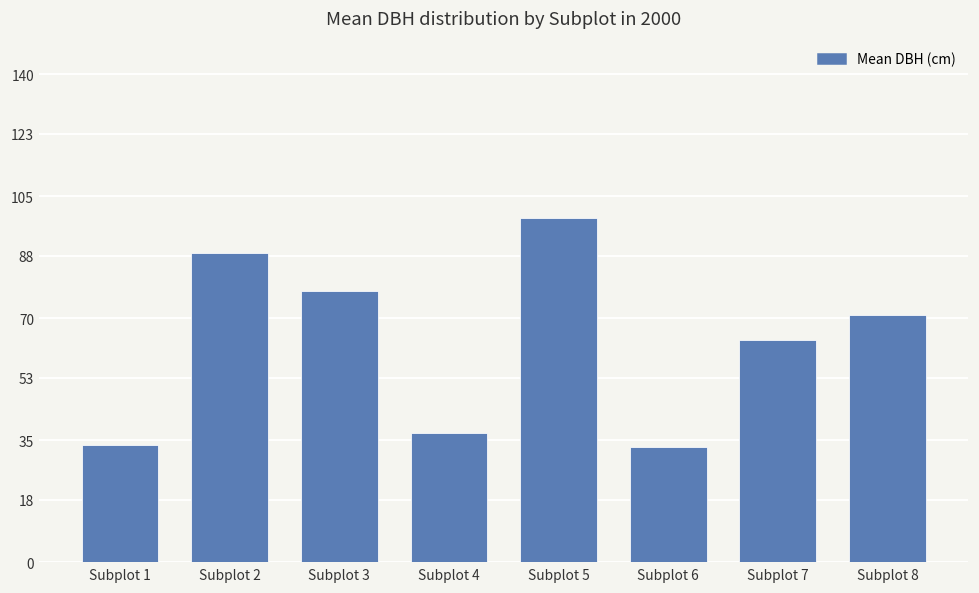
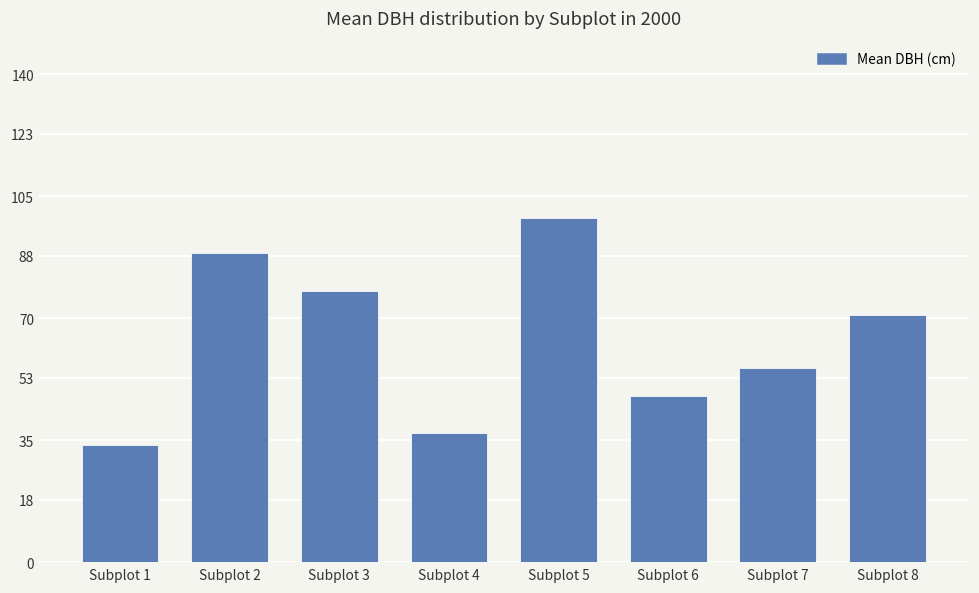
  {
    "Subplot 1": 34,
    "Subplot 2": 89,
    "Subplot 3": 78,
    "Subplot 4": 37,
    "Subplot 5": 99,
-   "Subplot 6": 33,
-   "Subplot 7": 64,
+   "Subplot 6": 48,
+   "Subplot 7": 56,
    "Subplot 8": 71
  }
